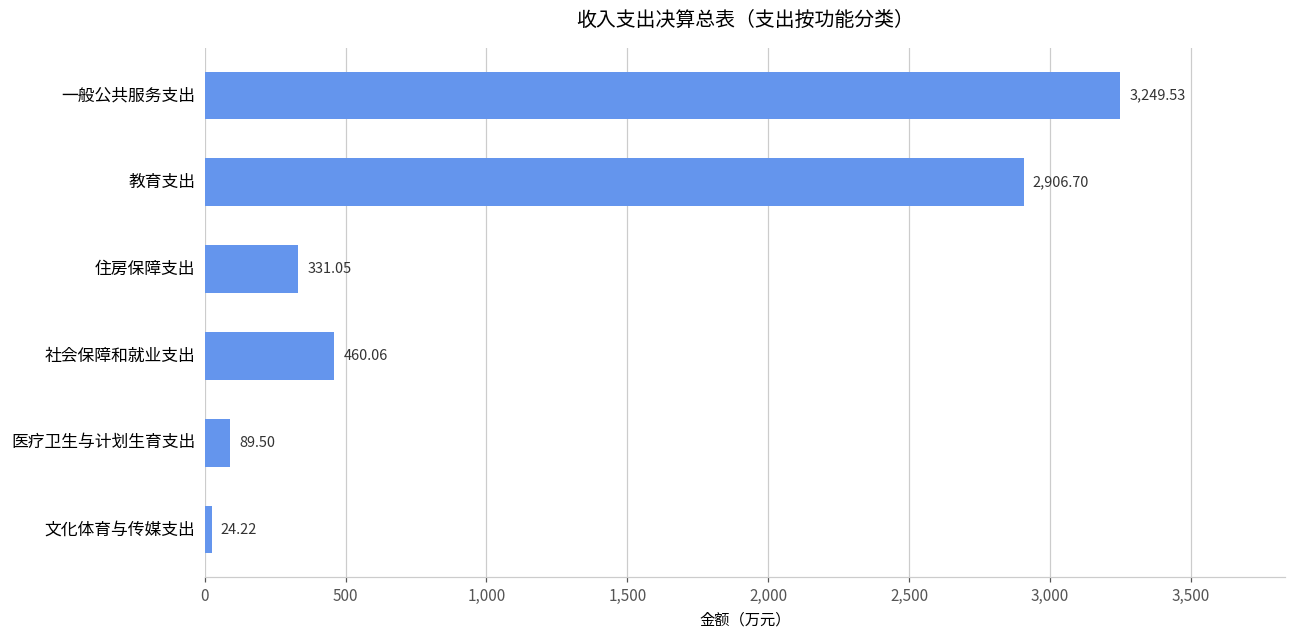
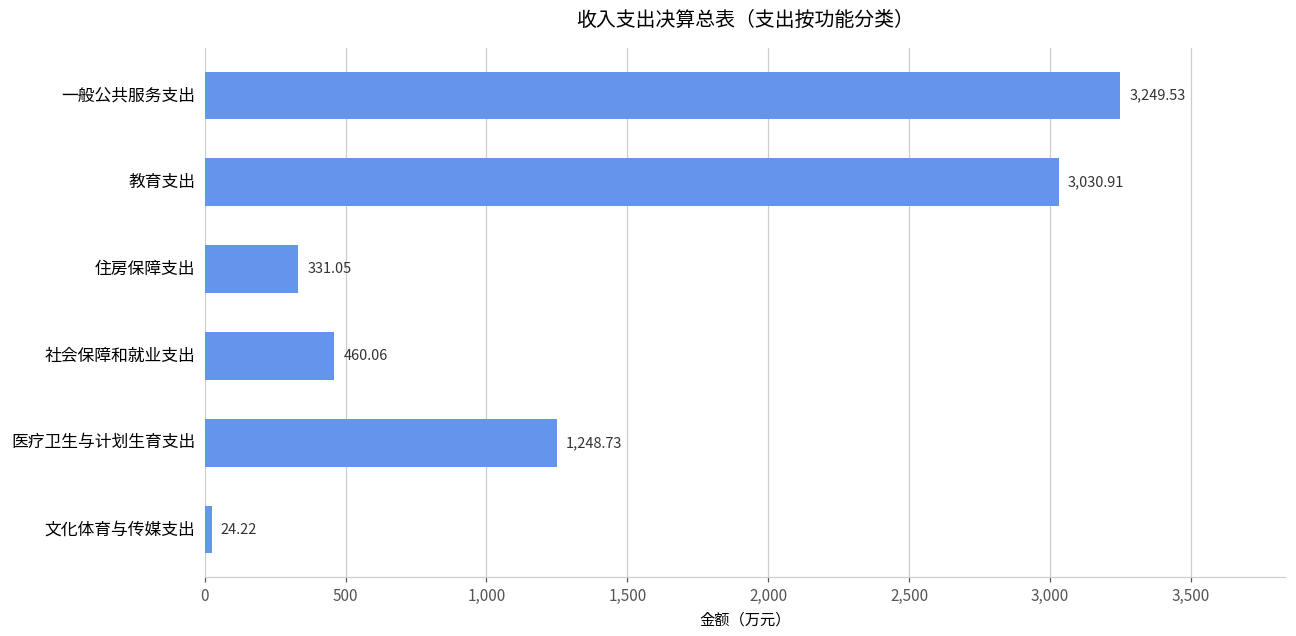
  {
    "一般公共服务支出": "3,249.53",
-   "教育支出": "2,906.70",
+   "教育支出": "3,030.91",
    "住房保障支出": "331.05",
    "社会保障和就业支出": "460.06",
-   "医疗卫生与计划生育支出": "89.50",
+   "医疗卫生与计划生育支出": "1,248.73",
    "文化体育与传媒支出": "24.22"
  }
